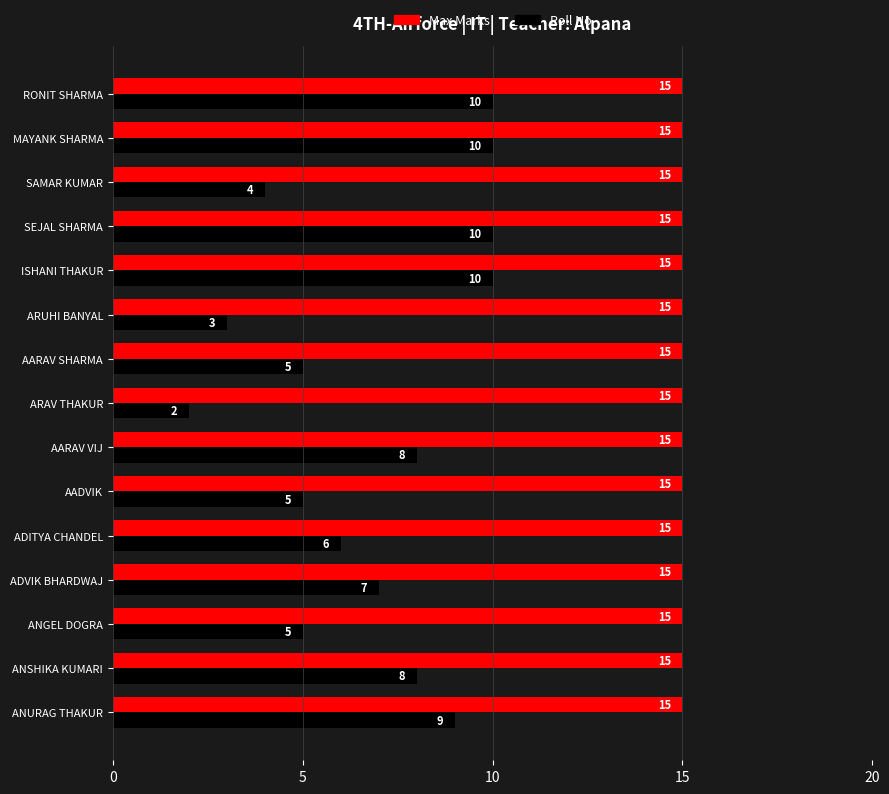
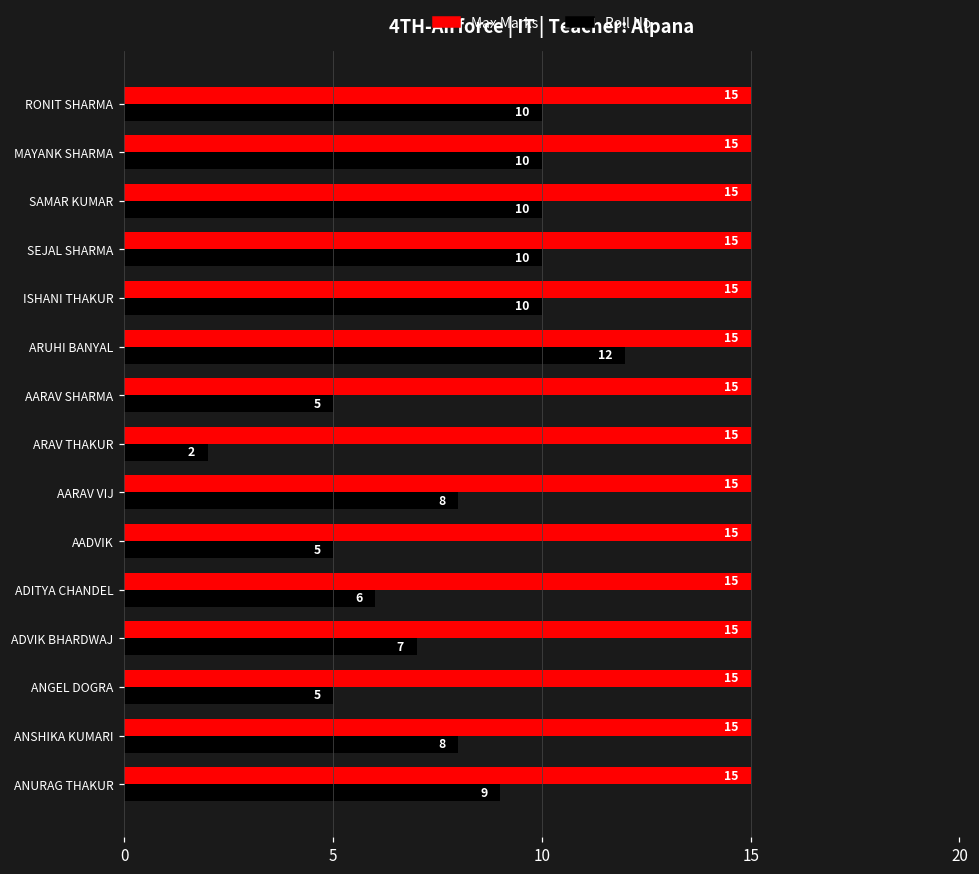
  {
    "Max Marks": {
      "RONIT SHARMA": 15,
      "MAYANK SHARMA": 15,
      "SAMAR KUMAR": 15,
      "SEJAL SHARMA": 15,
      "ISHANI THAKUR": 15,
      "ARUHI BANYAL": 15,
      "AARAV SHARMA": 15,
      "ARAV THAKUR": 15,
      "AARAV VIJ": 15,
      "AADVIK": 15,
      "ADITYA CHANDEL": 15,
      "ADVIK BHARDWAJ": 15,
      "ANGEL DOGRA": 15,
      "ANSHIKA KUMARI": 15,
      "ANURAG THAKUR": 15
    },
    "Roll No": {
      "RONIT SHARMA": 10,
      "MAYANK SHARMA": 10,
-     "SAMAR KUMAR": 4,
+     "SAMAR KUMAR": 10,
      "SEJAL SHARMA": 10,
      "ISHANI THAKUR": 10,
-     "ARUHI BANYAL": 3,
+     "ARUHI BANYAL": 12,
      "AARAV SHARMA": 5,
      "ARAV THAKUR": 2,
      "AARAV VIJ": 8,
      "AADVIK": 5,
      "ADITYA CHANDEL": 6,
      "ADVIK BHARDWAJ": 7,
      "ANGEL DOGRA": 5,
      "ANSHIKA KUMARI": 8,
      "ANURAG THAKUR": 9
    }
  }
